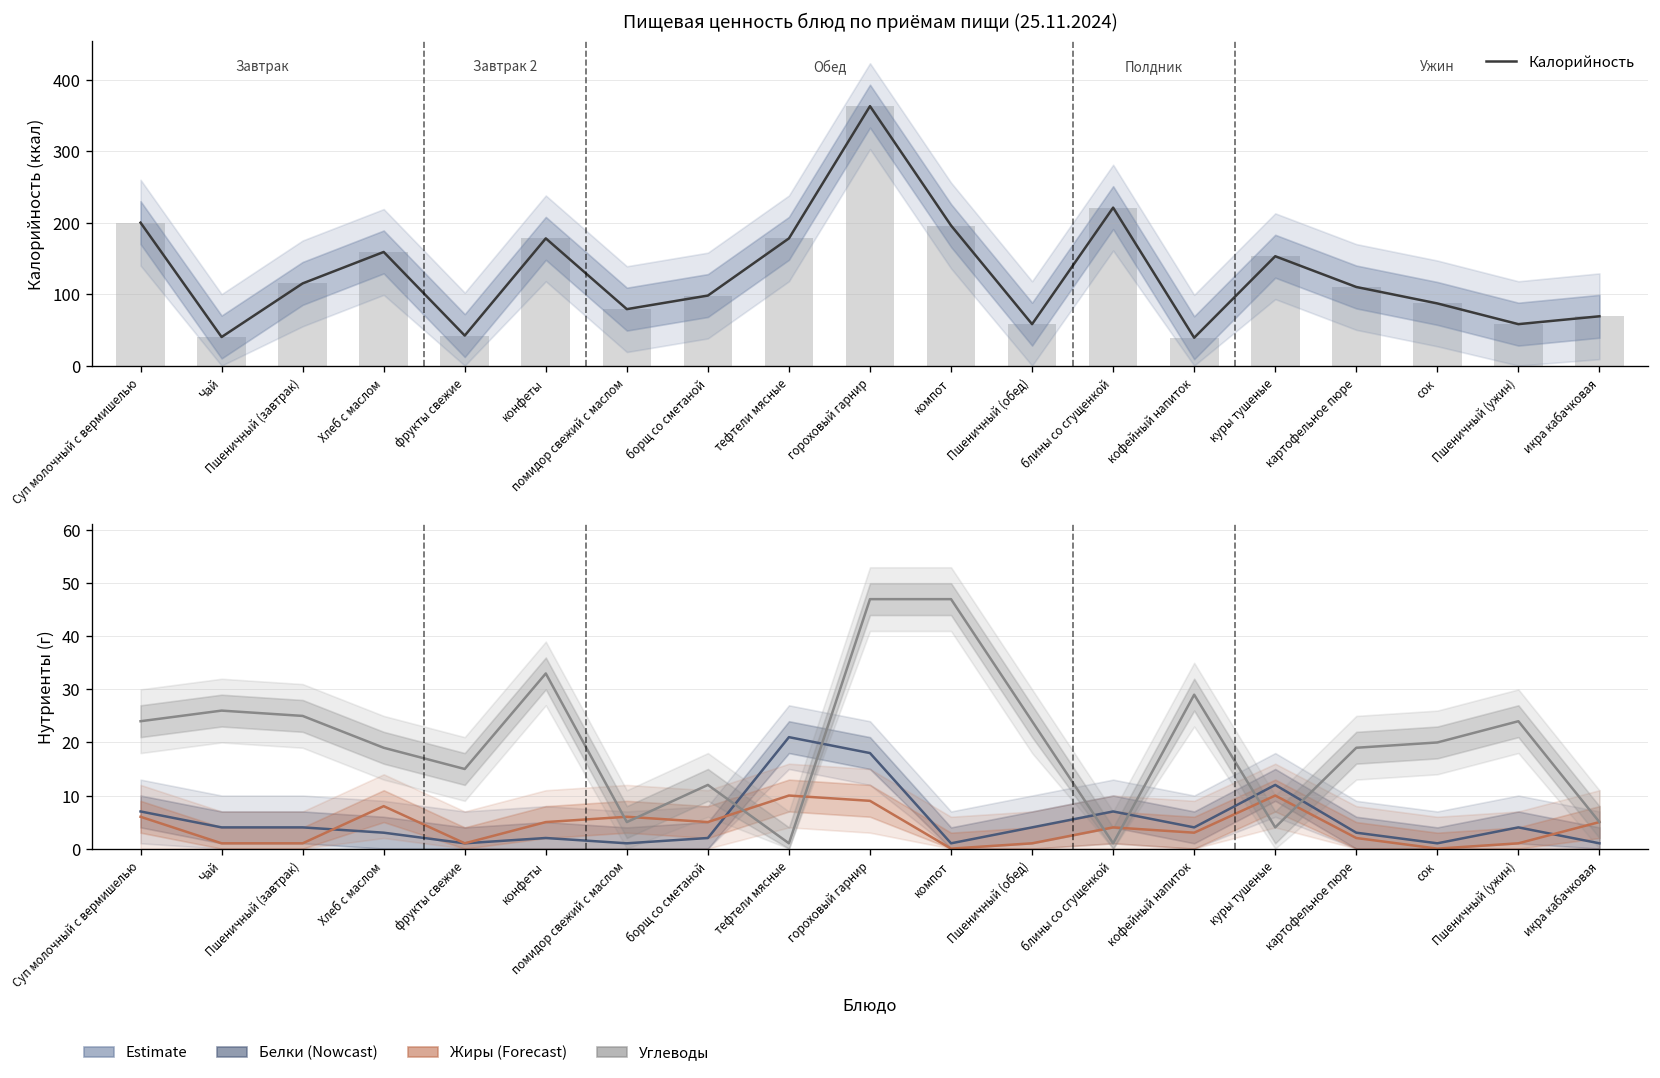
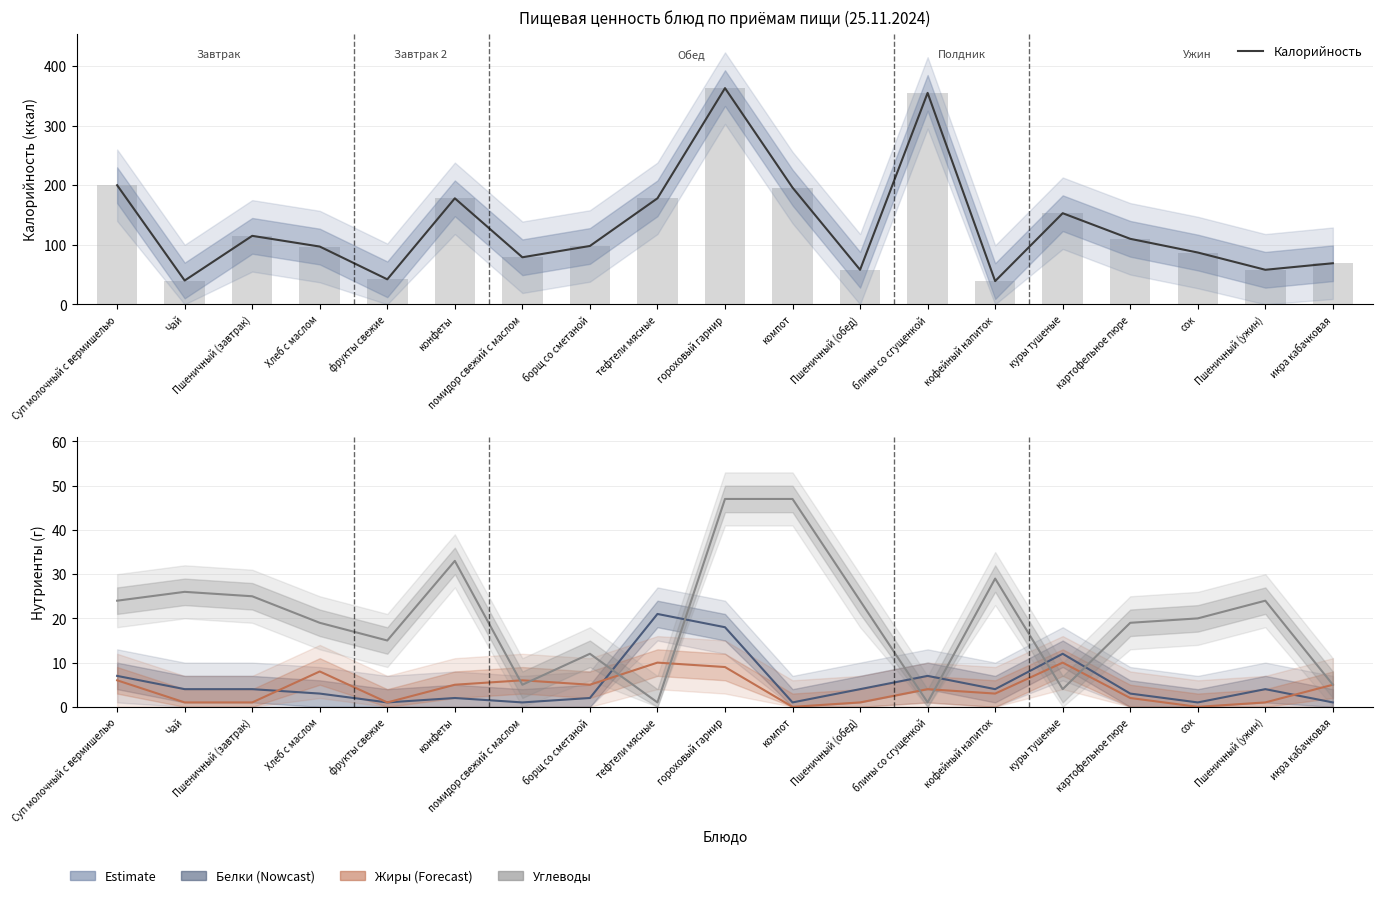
  {
    "Пищевая ценность блюд по приёмам пищи (25.11.2024)": {
      "Калорийность": {
        "Суп молочный с вермишелью": 200,
        "Чай": 40,
        "Пшеничный (завтрак)": 120,
-       "Хлеб с маслом": 160,
+       "Хлеб с маслом": 100,
        "фрукты свежие": 40,
        "конфеты": 180,
        "помидор свежий с маслом": 80,
        "борщ со сметаной": 100,
        "тефтели мясные": 180,
        "гороховый гарнир": 360,
        "компот": 200,
        "Пшеничный (обед)": 60,
-       "блины со сгущенкой": 220,
+       "блины со сгущенкой": 360,
        "кофейный напиток": 40,
        "куры тушеные": 150,
        "картофельное пюре": 110,
        "сок": 90,
        "Пшеничный (ужин)": 60,
        "икра кабачковая": 70
      }
    }
  }
